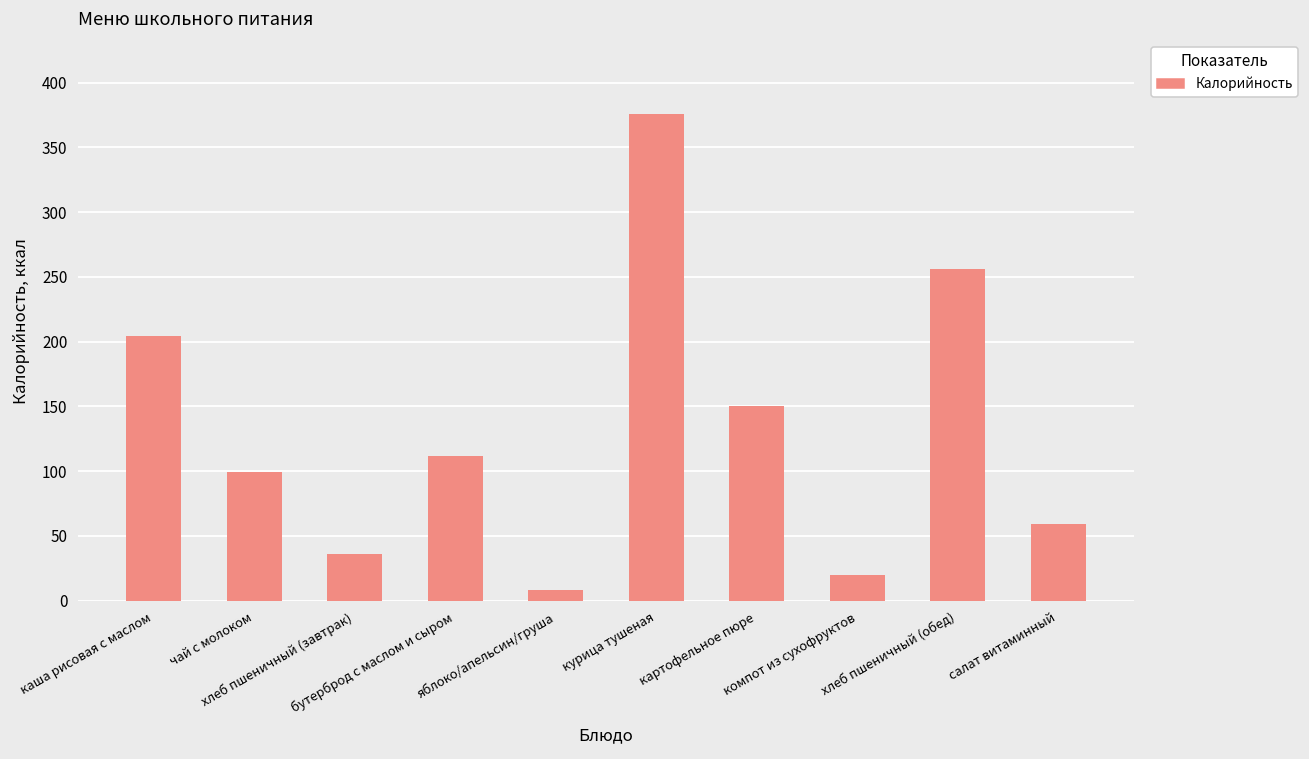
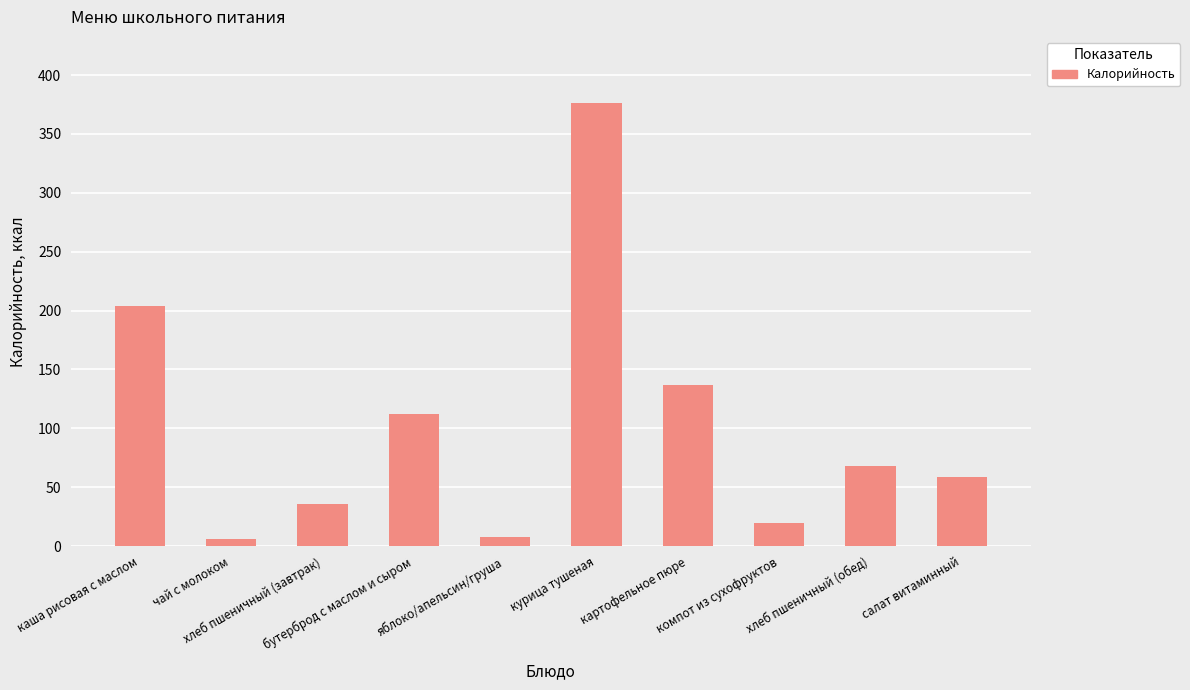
  {
    "каша рисовая с маслом": 204,
-   "чай с молоком": 99,
+   "чай с молоком": 6,
    "хлеб пшеничный (завтрак)": 36,
    "бутерброд с маслом и сыром": 112,
    "яблоко/апельсин/груша": 8,
    "курица тушеная": 376,
-   "картофельное пюре": 150,
+   "картофельное пюре": 137,
    "компот из сухофруктов": 20,
-   "хлеб пшеничный (обед)": 256,
+   "хлеб пшеничный (обед)": 68,
    "салат витаминный": 59
  }
